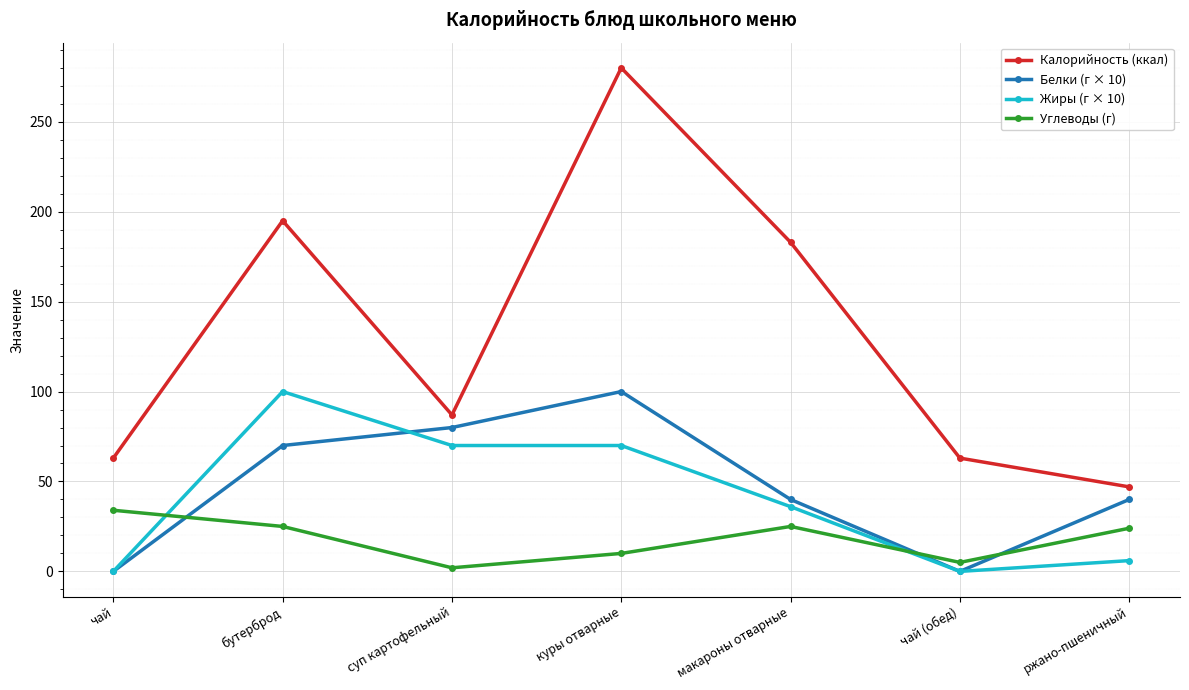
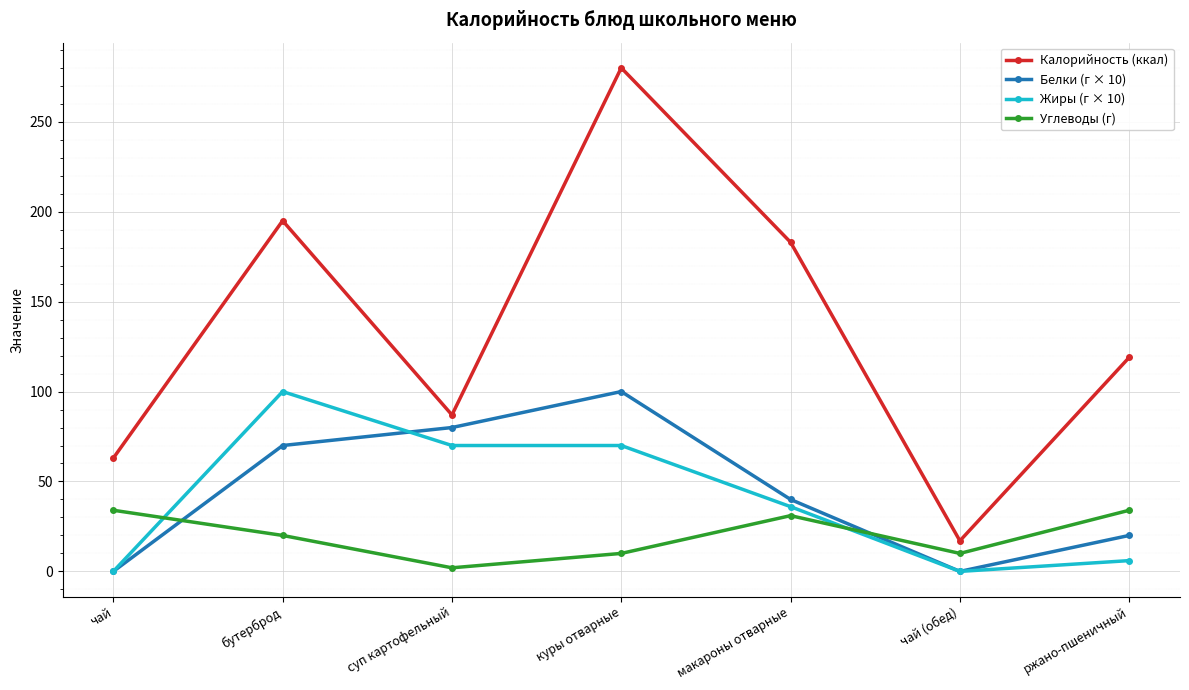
  {
    "Калорийность (ккал)": {
      "чай": 63,
      "бутерброд": 195,
      "суп картофельный": 87,
      "куры отварные": 280,
      "макароны отварные": 183,
-     "чай (обед)": 63,
-     "ржано-пшеничный": 47
+     "чай (обед)": 17,
+     "ржано-пшеничный": 119
    },
    "Белки (г × 10)": {
      "бутерброд": 70,
      "суп картофельный": 80,
      "куры отварные": 100,
      "макароны отварные": 40,
-     "ржано-пшеничный": 40
+     "ржано-пшеничный": 20
    },
    "Жиры (г × 10)": {
      "бутерброд": 100,
      "суп картофельный": 70,
      "куры отварные": 70,
      "макароны отварные": 36,
      "ржано-пшеничный": 6
    },
    "Углеводы (г)": {
      "чай": 34,
-     "бутерброд": 25,
+     "бутерброд": 20,
      "суп картофельный": 2,
      "куры отварные": 10,
-     "макароны отварные": 25,
-     "чай (обед)": 5,
-     "ржано-пшеничный": 24
+     "макароны отварные": 31,
+     "чай (обед)": 10,
+     "ржано-пшеничный": 34
    }
  }
